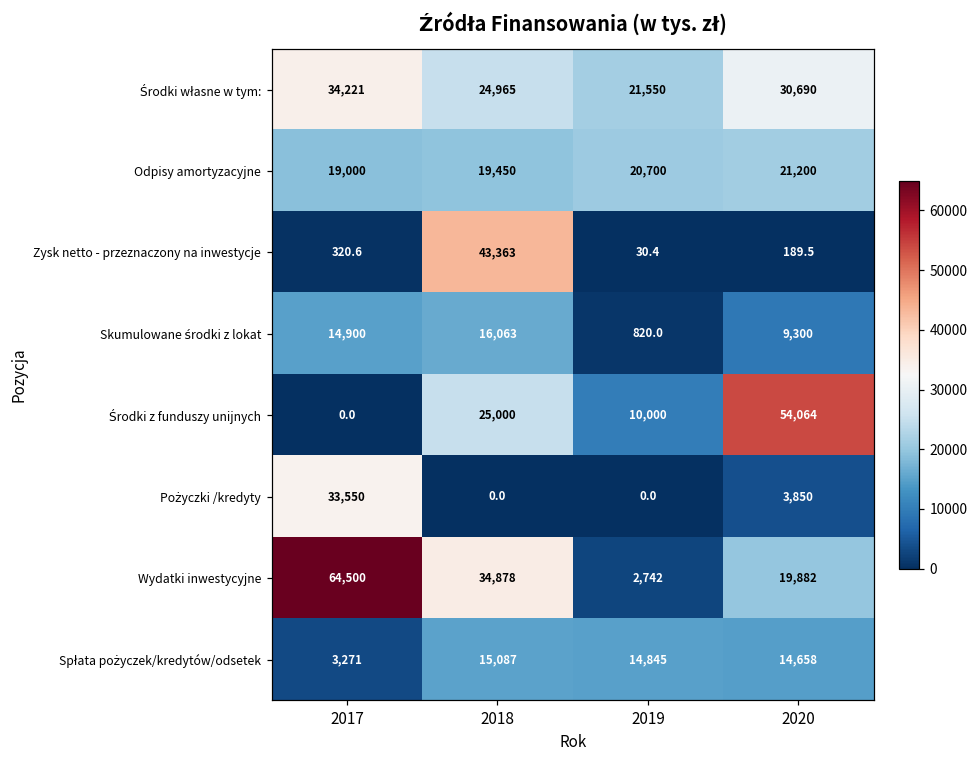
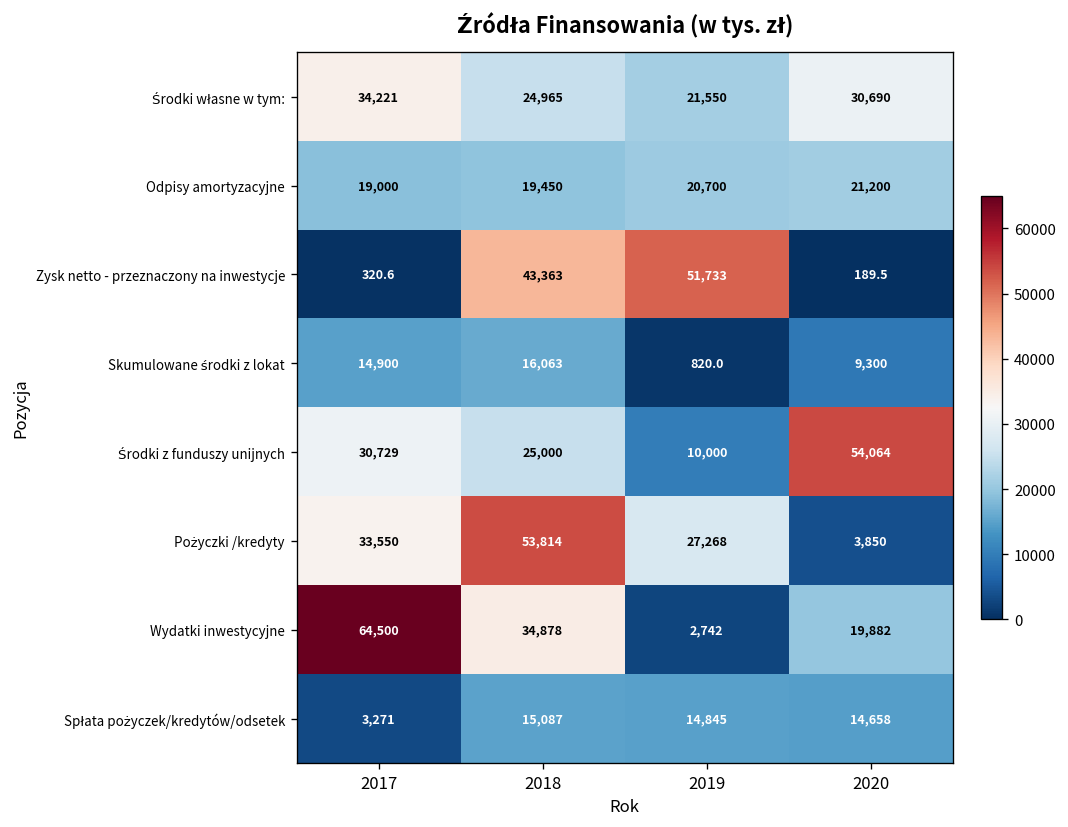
  {
    "Środki własne w tym:": {
      "2017": "34,221",
      "2018": "24,965",
      "2019": "21,550",
      "2020": "30,690"
    },
    "Odpisy amortyzacyjne": {
      "2017": "19,000",
      "2018": "19,450",
      "2019": "20,700",
      "2020": "21,200"
    },
    "Zysk netto - przeznaczony na inwestycje": {
      "2017": "320.6",
      "2018": "43,363",
-     "2019": "30.4",
+     "2019": "51,733",
      "2020": "189.5"
    },
    "Skumulowane środki z lokat": {
      "2017": "14,900",
      "2018": "16,063",
      "2019": "820.0",
      "2020": "9,300"
    },
    "Środki z funduszy unijnych": {
-     "2017": "0.0",
+     "2017": "30,729",
      "2018": "25,000",
      "2019": "10,000",
      "2020": "54,064"
    },
    "Pożyczki /kredyty": {
      "2017": "33,550",
-     "2018": "0.0",
-     "2019": "0.0",
+     "2018": "53,814",
+     "2019": "27,268",
      "2020": "3,850"
    },
    "Wydatki inwestycyjne": {
      "2017": "64,500",
      "2018": "34,878",
      "2019": "2,742",
      "2020": "19,882"
    },
    "Spłata pożyczek/kredytów/odsetek": {
      "2017": "3,271",
      "2018": "15,087",
      "2019": "14,845",
      "2020": "14,658"
    }
  }
